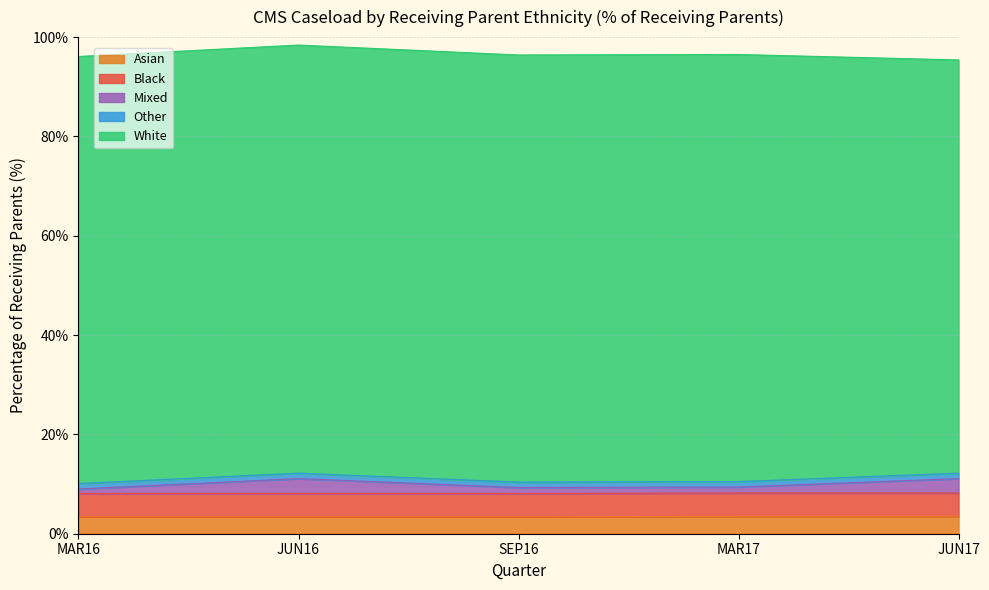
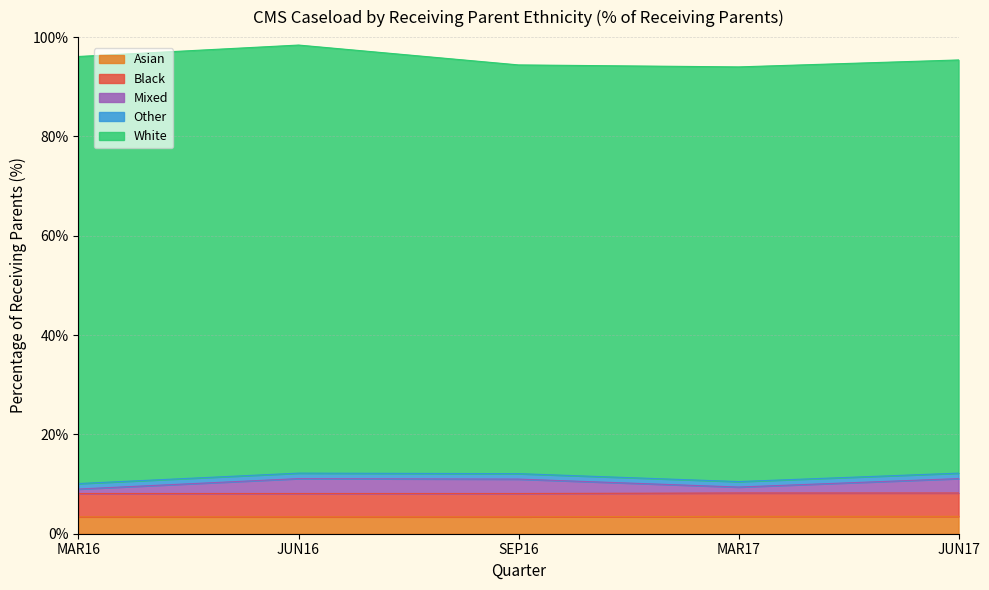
  {
    "Mixed": {
      "MAR16": "1%",
      "JUN16": "3%",
-     "SEP16": "1%",
+     "SEP16": "3%",
      "MAR17": "1%",
      "JUN17": "3%"
    },
    "Other": {
      "MAR16": "1%",
      "JUN16": "1%",
      "SEP16": "1%",
      "MAR17": "1%",
      "JUN17": "1%"
    },
    "White": {
      "MAR16": "86%",
      "JUN16": "86%",
-     "SEP16": "86%",
-     "MAR17": "86%",
+     "SEP16": "82%",
+     "MAR17": "84%",
      "JUN17": "83%"
    }
  }
